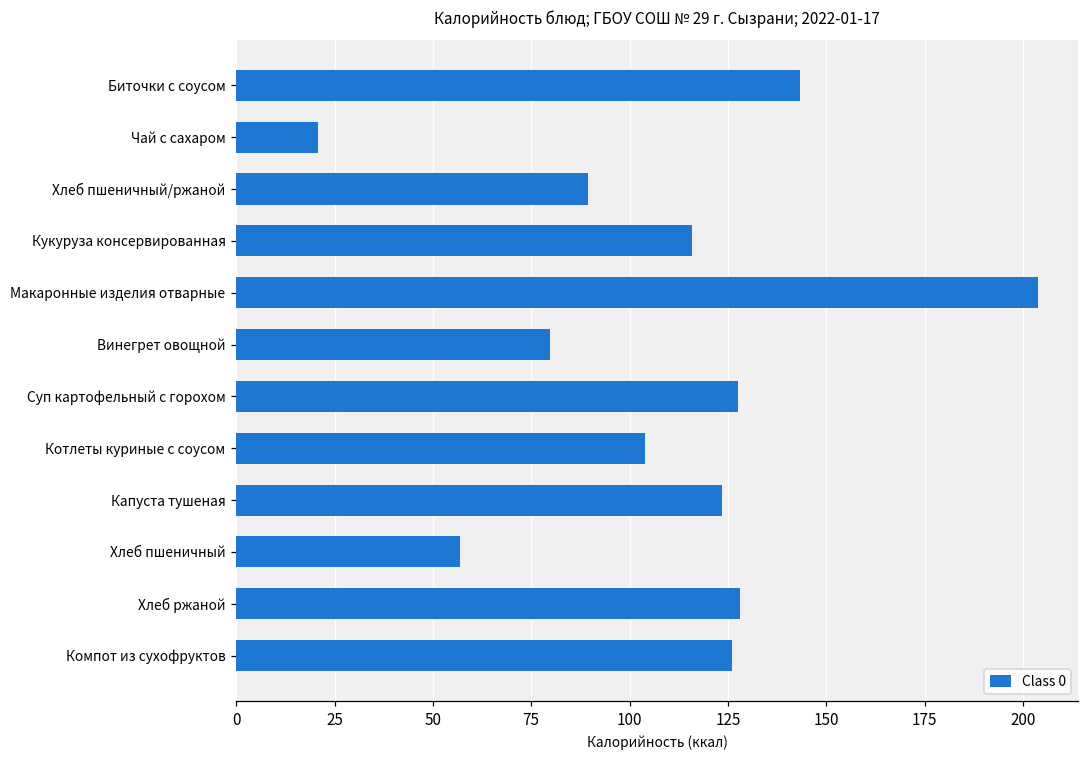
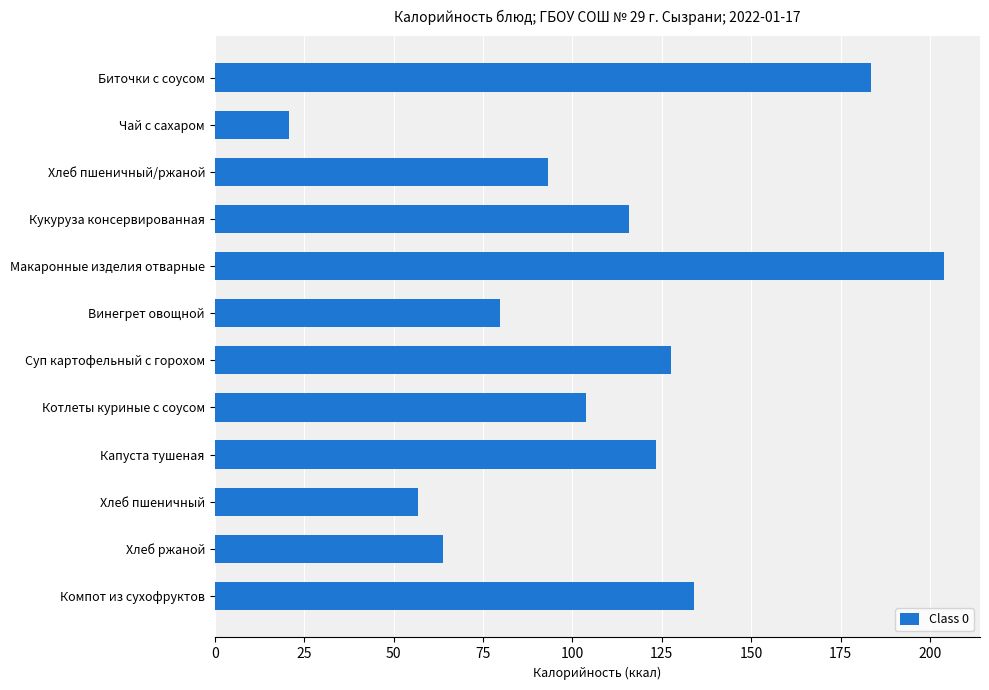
  {
-   "Биточки с соусом": 143,
+   "Биточки с соусом": 183,
    "Чай с сахаром": 21,
-   "Хлеб пшеничный/ржаной": 90,
+   "Хлеб пшеничный/ржаной": 93,
    "Кукуруза консервированная": 116,
    "Макаронные изделия отварные": 204,
    "Винегрет овощной": 80,
    "Суп картофельный с горохом": 128,
    "Котлеты куриные с соусом": 104,
    "Капуста тушеная": 123,
    "Хлеб пшеничный": 57,
-   "Хлеб ржаной": 128,
-   "Компот из сухофруктов": 126
+   "Хлеб ржаной": 64,
+   "Компот из сухофруктов": 134
  }
